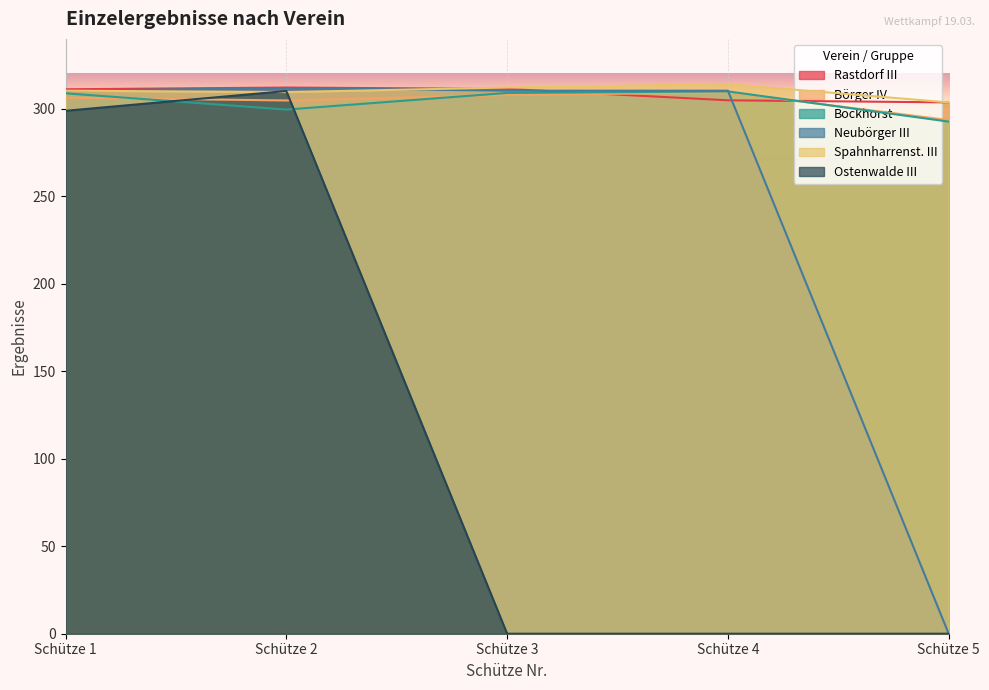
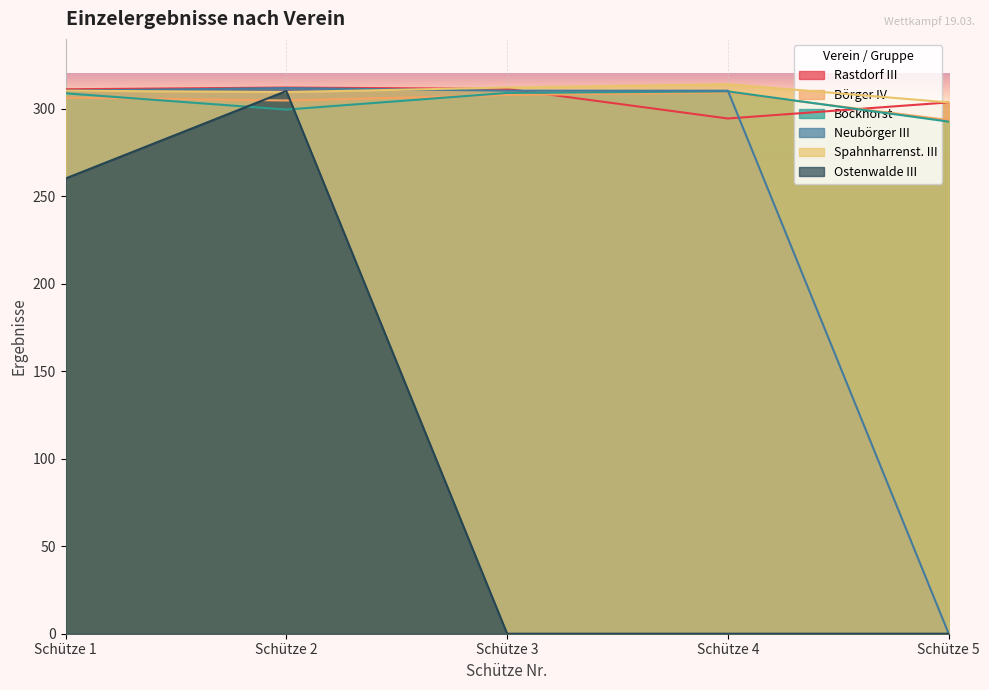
  {
    "Rastdorf III": {
-     "Schütze 4": 305
+     "Schütze 4": 295
    },
    "Ostenwalde III": {
-     "Schütze 1": 299,
+     "Schütze 1": 260,
      "Schütze 3": 0,
      "Schütze 4": 0
    }
  }
